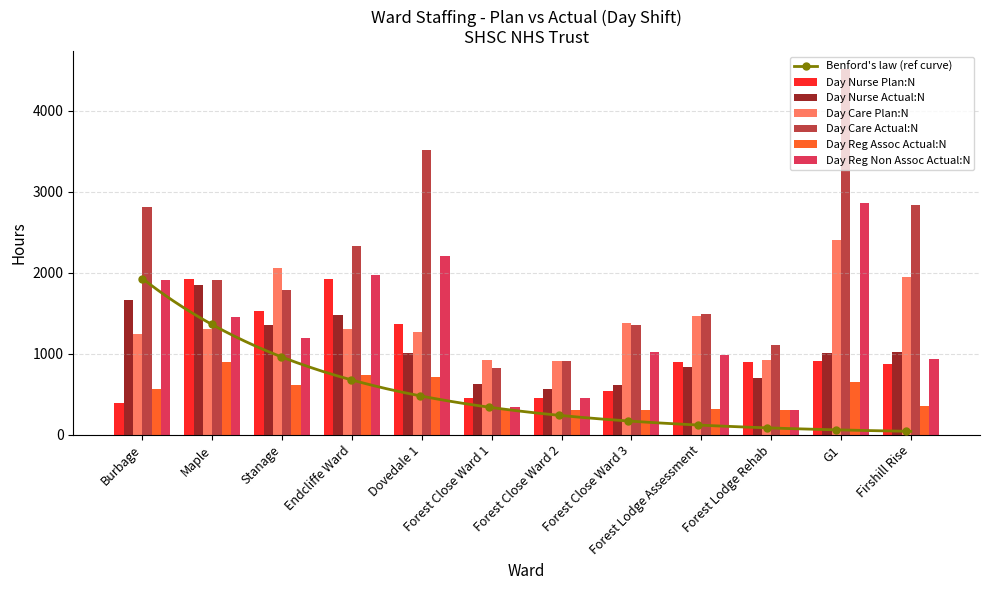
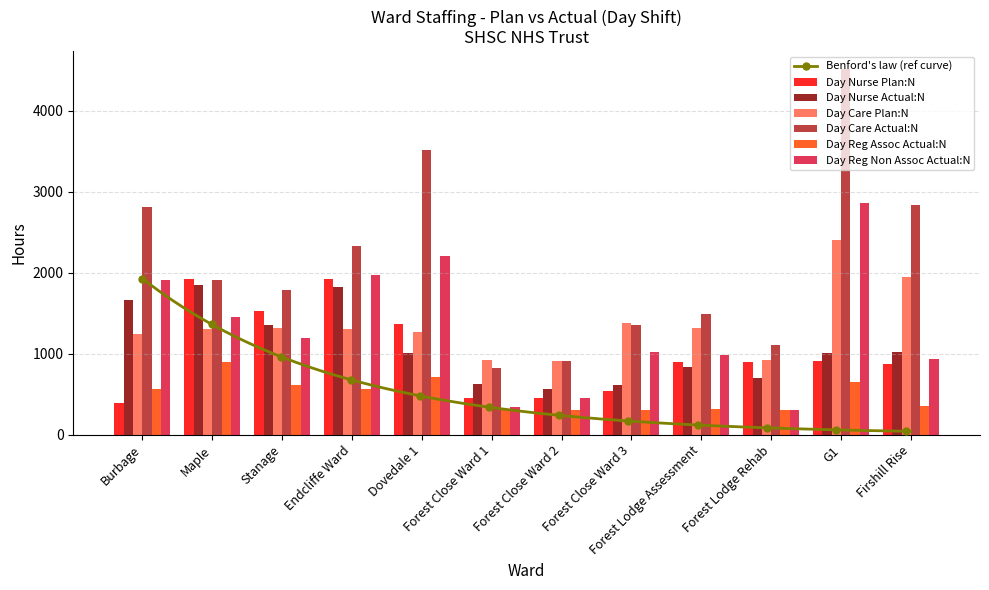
  {
    "Day Nurse Plan:N": {
      "Burbage": 400,
      "Maple": 1900,
      "Stanage": 1500,
      "Endcliffe Ward": 1900,
      "Dovedale 1": 1400,
      "Forest Close Ward 1": 500,
      "Forest Close Ward 2": 500,
      "Forest Close Ward 3": 500,
      "Forest Lodge Assessment": 900,
      "Forest Lodge Rehab": 900,
      "G1": 900,
      "Firshill Rise": 900
    },
    "Benford's law (ref curve)": {
      "Burbage": 1900,
      "Firshill Rise": 0
    },
    "Day Nurse Actual:N": {
      "Burbage": 1700,
      "Maple": 1800,
      "Stanage": 1300,
-     "Endcliffe Ward": 1500,
+     "Endcliffe Ward": 1800,
      "Dovedale 1": 1000,
      "Forest Close Ward 1": 600,
      "Forest Close Ward 2": 600,
      "Forest Close Ward 3": 600,
      "Forest Lodge Assessment": 800,
      "Forest Lodge Rehab": 700,
      "G1": 1000,
      "Firshill Rise": 1000
    },
    "Day Care Plan:N": {
      "Burbage": 1200,
      "Maple": 1300,
-     "Stanage": 2100,
+     "Stanage": 1300,
      "Endcliffe Ward": 1300,
      "Dovedale 1": 1300,
      "Forest Close Ward 1": 900,
      "Forest Close Ward 2": 900,
      "Forest Close Ward 3": 1400,
-     "Forest Lodge Assessment": 1500,
+     "Forest Lodge Assessment": 1300,
      "Forest Lodge Rehab": 900,
      "G1": 2400,
      "Firshill Rise": 2000
    },
    "Day Reg Assoc Actual:N": {
      "Burbage": 600,
      "Maple": 900,
      "Stanage": 600,
-     "Endcliffe Ward": 700,
+     "Endcliffe Ward": 600,
      "Dovedale 1": 700,
      "Forest Close Ward 1": 300,
      "Forest Close Ward 2": 300,
      "Forest Close Ward 3": 300,
      "Forest Lodge Assessment": 300,
      "Forest Lodge Rehab": 300,
      "G1": 700,
      "Firshill Rise": 400
    }
  }
